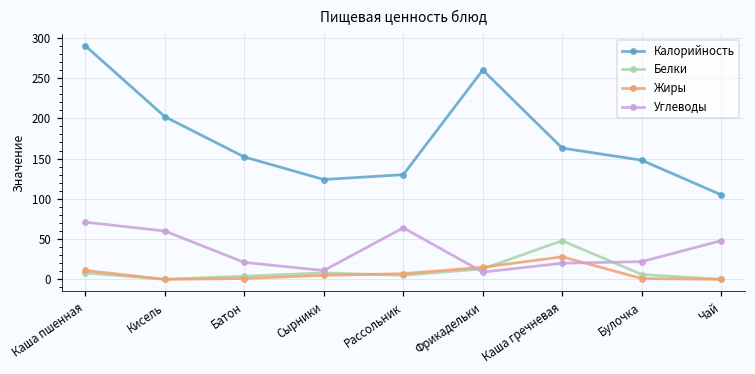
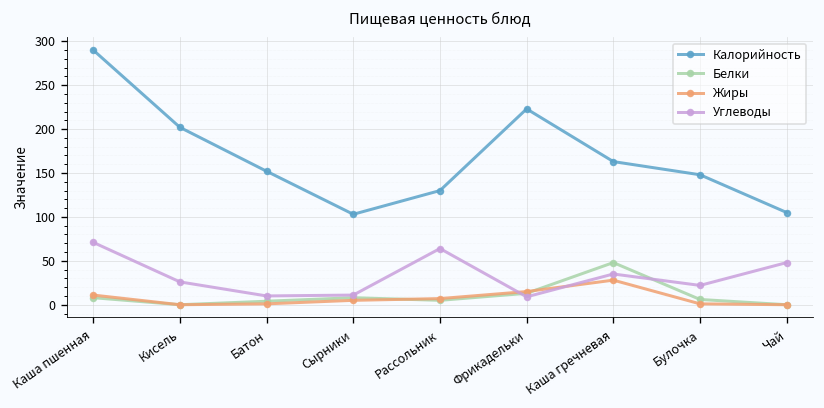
  {
    "Калорийность": {
      "Каша пшенная": 290,
      "Кисель": 200,
      "Батон": 150,
-     "Сырники": 120,
+     "Сырники": 100,
      "Рассольник": 130,
-     "Фрикадельки": 260,
+     "Фрикадельки": 220,
      "Каша гречневая": 160,
      "Булочка": 150,
      "Чай": 110
    },
    "Белки": {
      "Каша гречневая": 50,
      "Булочка": 10
    },
    "Жиры": {
      "Каша гречневая": 30,
      "Булочка": 0
    },
    "Углеводы": {
      "Каша пшенная": 70,
-     "Кисель": 60,
-     "Батон": 20,
+     "Кисель": 30,
+     "Батон": 10,
      "Рассольник": 60,
      "Фрикадельки": 10,
-     "Каша гречневая": 20,
+     "Каша гречневая": 40,
      "Булочка": 20,
      "Чай": 50
    }
  }
